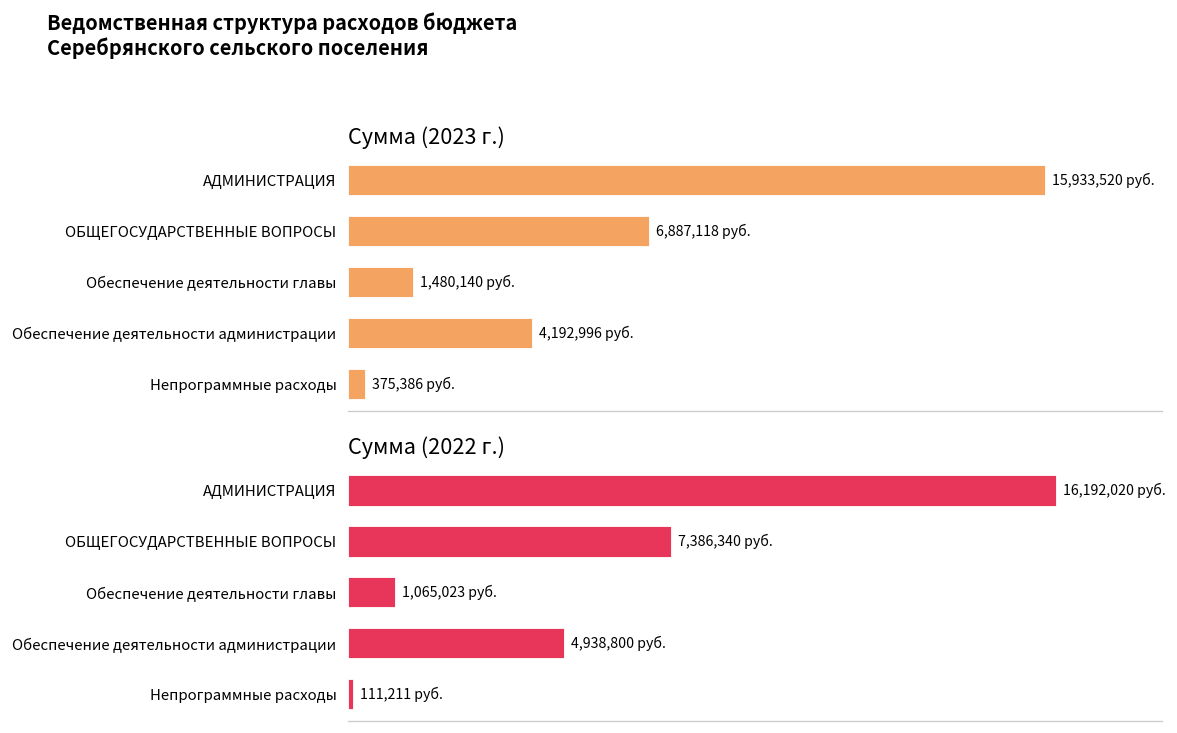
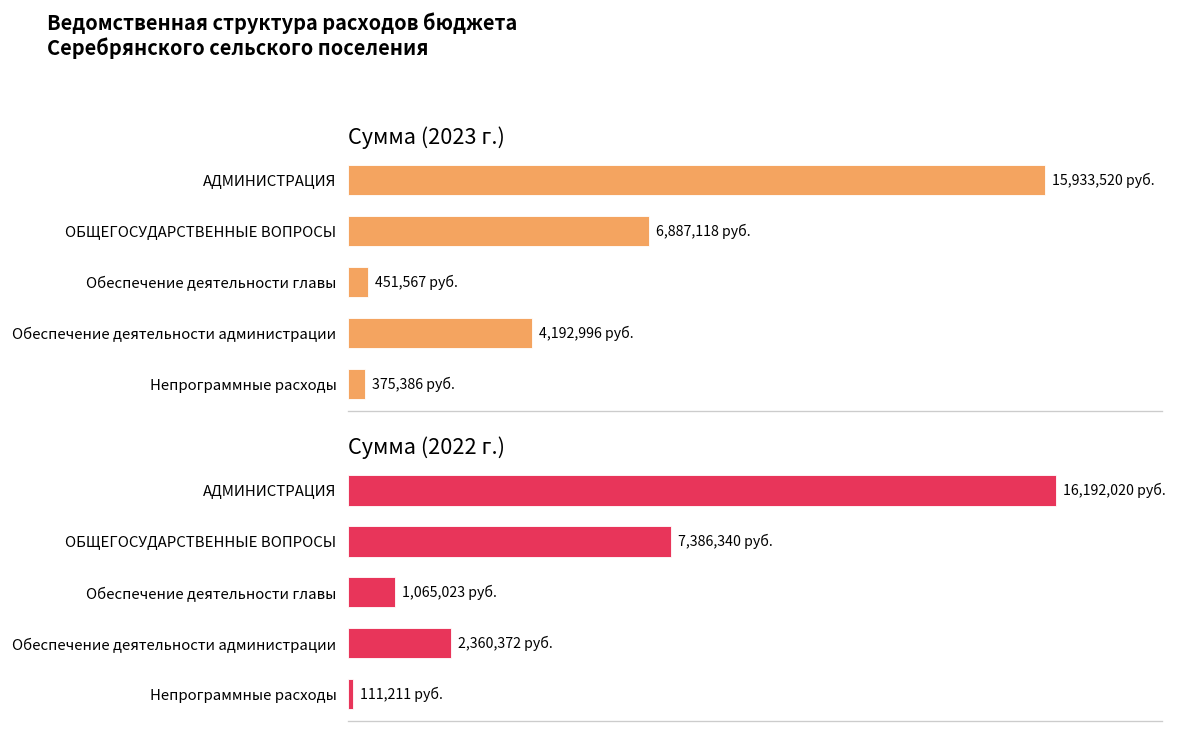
  {
    "Сумма (2023 г.)": {
      "АДМИНИСТРАЦИЯ": "15,933,520",
      "ОБЩЕГОСУДАРСТВЕННЫЕ ВОПРОСЫ": "6,887,118",
-     "Обеспечение деятельности главы": "1,480,140",
+     "Обеспечение деятельности главы": "451,567",
      "Обеспечение деятельности администрации": "4,192,996",
      "Непрограммные расходы": "375,386"
    },
    "Сумма (2022 г.)": {
      "АДМИНИСТРАЦИЯ": "16,192,020",
      "ОБЩЕГОСУДАРСТВЕННЫЕ ВОПРОСЫ": "7,386,340",
      "Обеспечение деятельности главы": "1,065,023",
-     "Обеспечение деятельности администрации": "4,938,800",
+     "Обеспечение деятельности администрации": "2,360,372",
      "Непрограммные расходы": "111,211"
    }
  }
